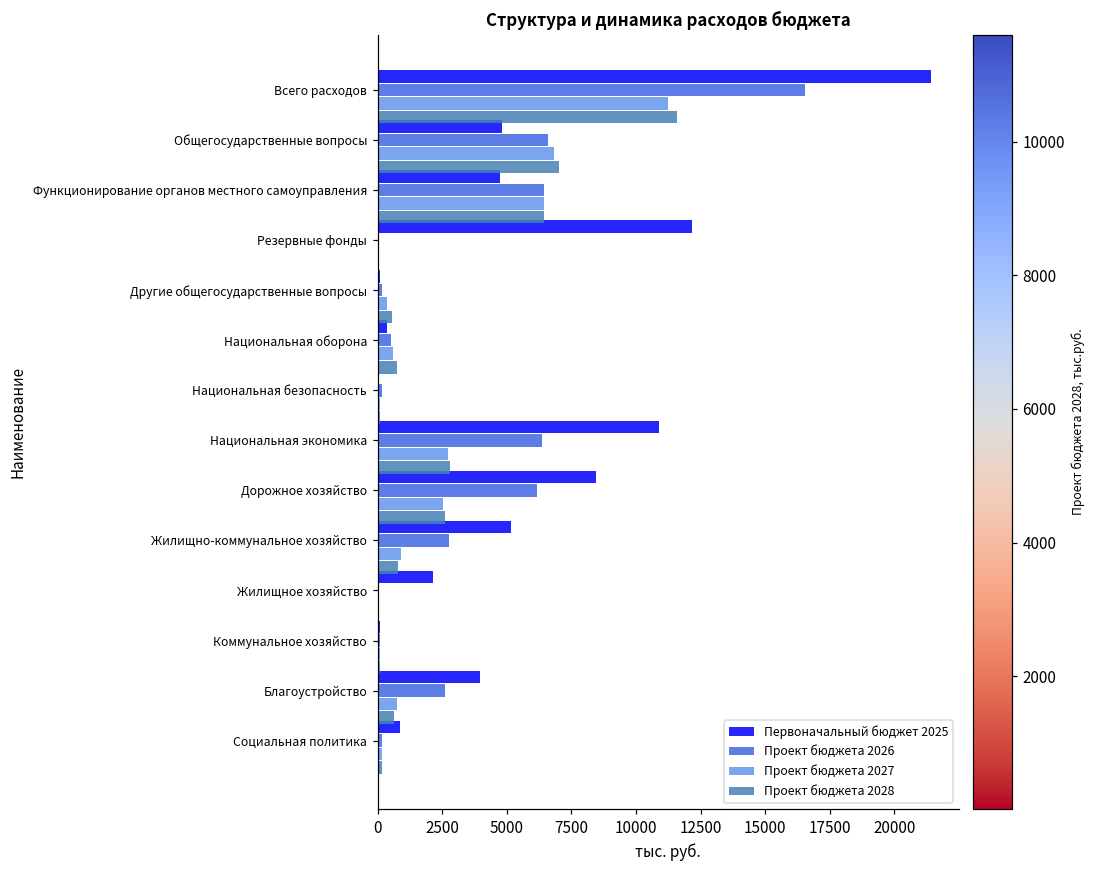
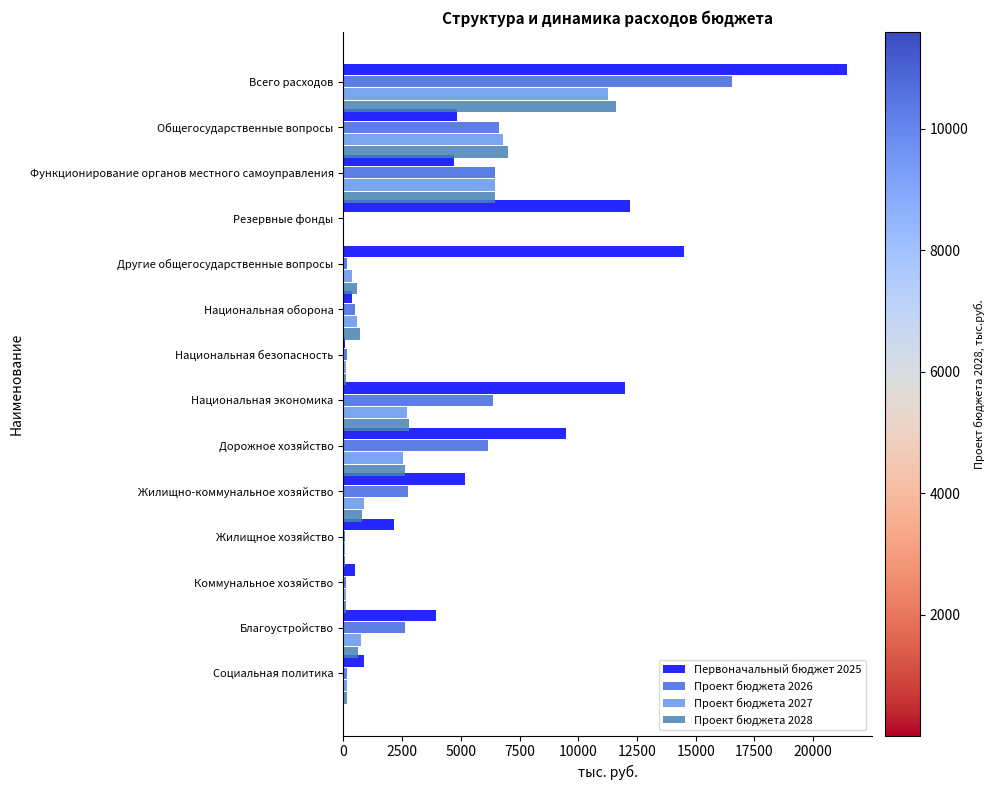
  {
    "Первоначальный бюджет 2025": {
      "Всего расходов": 21400,
      "Общегосударственные вопросы": 4800,
      "Функционирование органов местного самоуправления": 4700,
      "Резервные фонды": 12200,
-     "Другие общегосударственные вопросы": 100,
+     "Другие общегосударственные вопросы": 14500,
      "Национальная оборона": 400,
-     "Национальная экономика": 10900,
-     "Дорожное хозяйство": 8500,
+     "Национальная экономика": 12000,
+     "Дорожное хозяйство": 9500,
      "Жилищно-коммунальное хозяйство": 5200,
      "Жилищное хозяйство": 2200,
-     "Коммунальное хозяйство": 100,
+     "Коммунальное хозяйство": 500,
      "Благоустройство": 3900,
      "Социальная политика": 900
    }
  }
